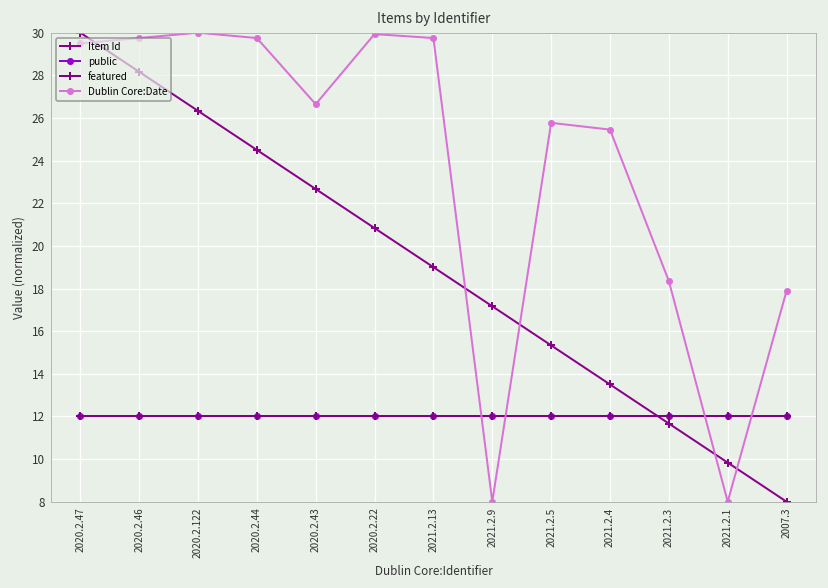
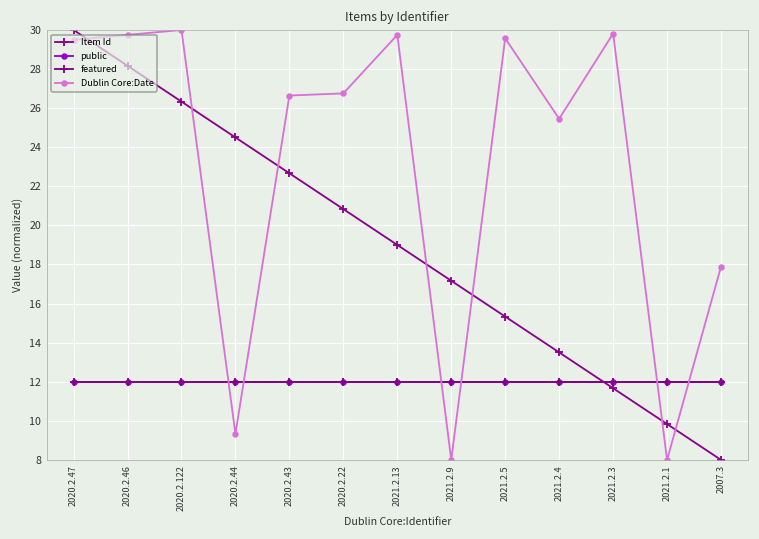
  {
    "Dublin Core:Date": {
      "2020.2.122": 30.0,
-     "2020.2.44": 29.7,
+     "2020.2.44": 9.3,
      "2020.2.43": 26.6,
-     "2020.2.22": 29.9,
+     "2020.2.22": 26.8,
      "2021.2.13": 29.7,
      "2021.2.9": 8.0,
-     "2021.2.5": 25.8,
+     "2021.2.5": 29.6,
      "2021.2.4": 25.5,
-     "2021.2.3": 18.3,
+     "2021.2.3": 29.8,
      "2021.2.1": 8.0,
      "2007.3": 17.9
    }
  }
